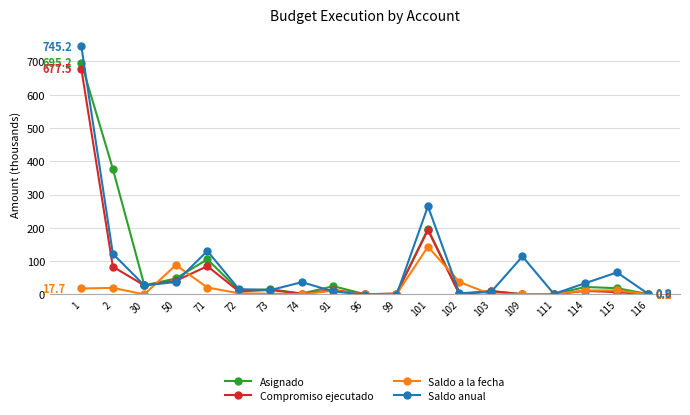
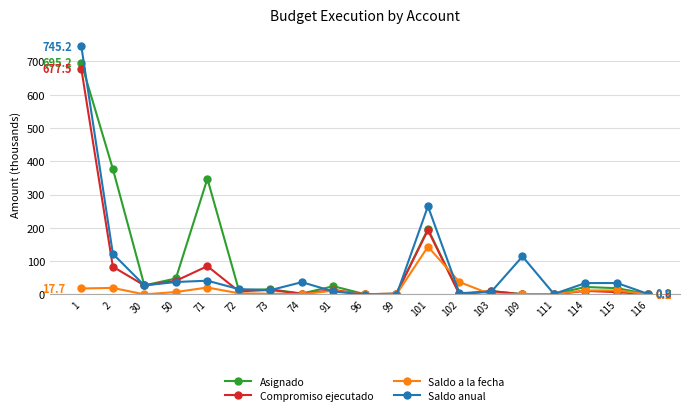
  {
    "Asignado": {
      "2": 380,
-     "71": 110,
+     "71": 350,
      "91": 20,
      "114": 20
    },
    "Compromiso ejecutado": {
      "2": 80,
      "71": 80
    },
    "Saldo a la fecha": {
      "2": 20,
      "30": 0,
-     "50": 90,
+     "50": 10,
      "71": 20,
      "73": 0,
      "101": 140,
      "102": 40
    },
    "Saldo anual": {
      "2": 120,
-     "71": 130,
+     "71": 40,
      "74": 40,
      "101": 260,
      "109": 110,
      "114": 30,
-     "115": 70
+     "115": 30
    }
  }
